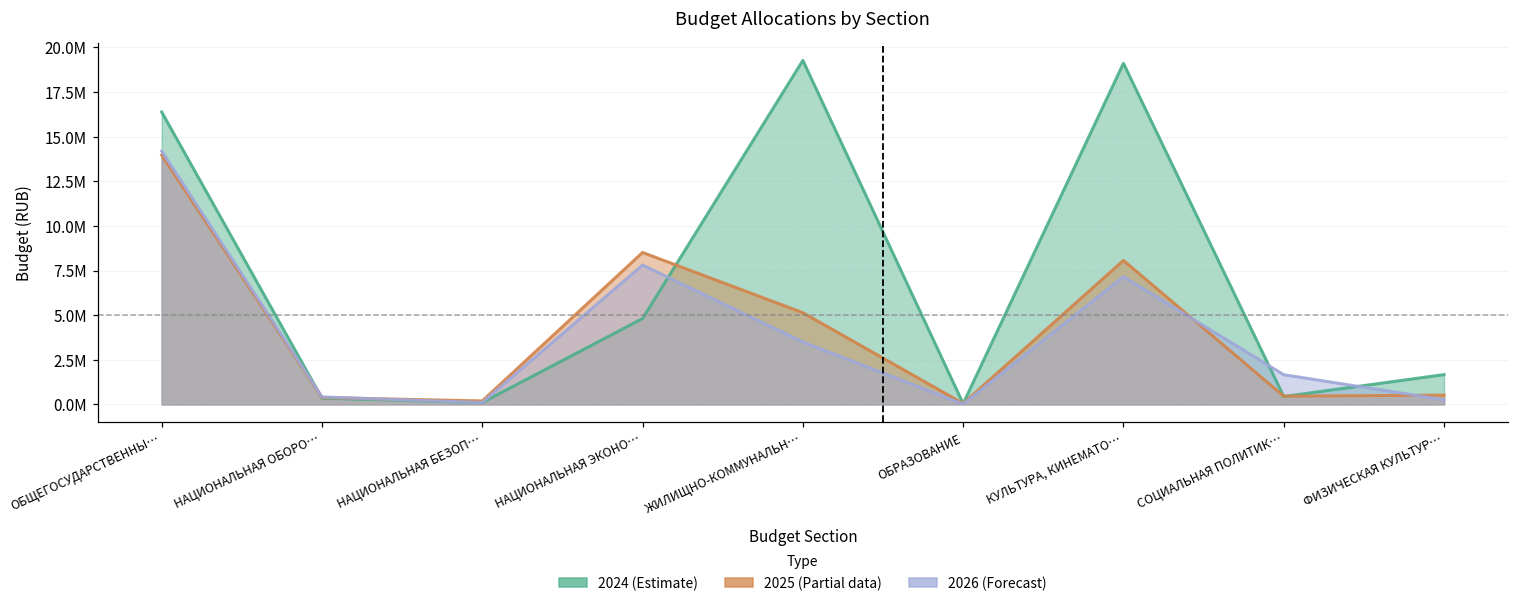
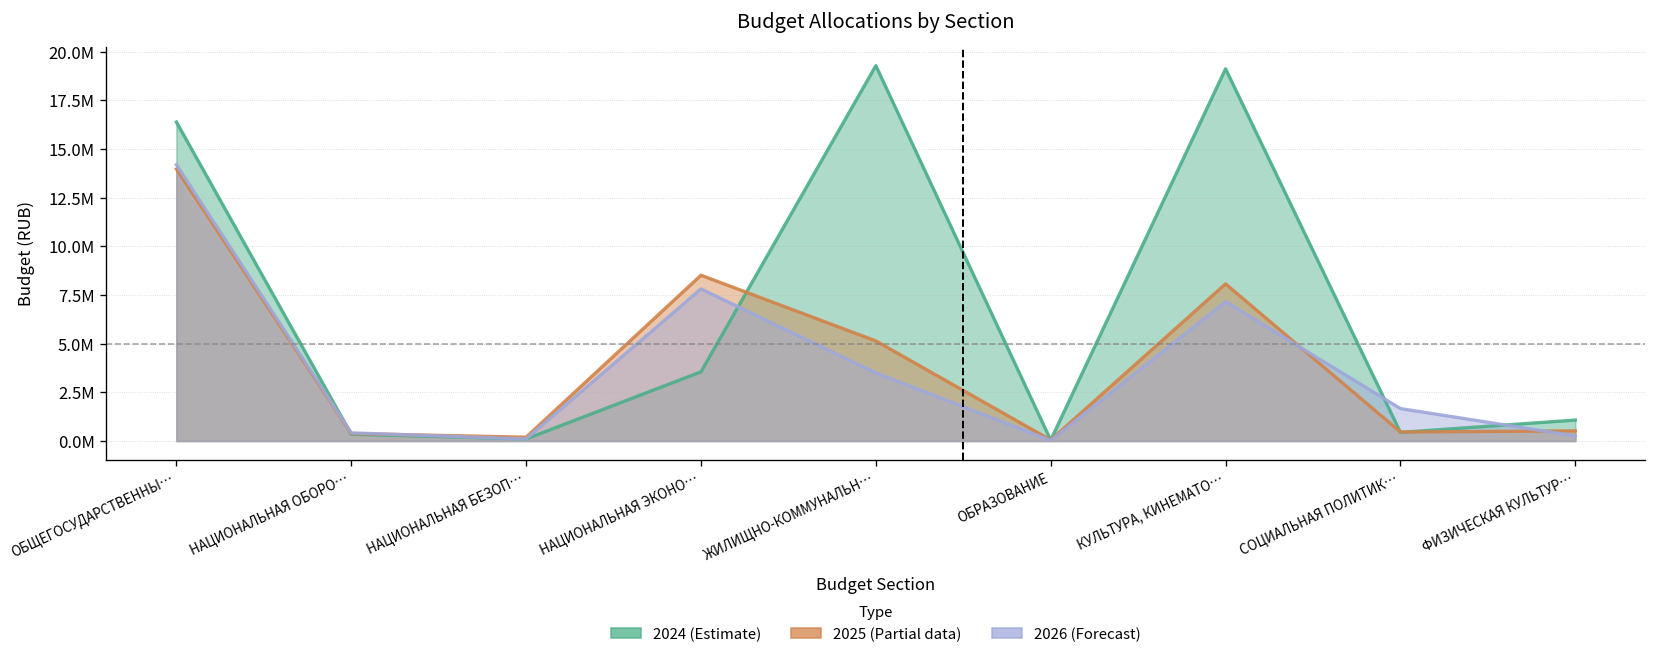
  {
    "2024 (Estimate)": {
      "ОБЩЕГОСУДАРСТВЕННЫ…": 16400000,
-     "НАЦИОНАЛЬНАЯ ЭКОНО…": 4800000,
+     "НАЦИОНАЛЬНАЯ ЭКОНО…": 3600000,
      "ЖИЛИЩНО-КОММУНАЛЬН…": 19300000,
      "КУЛЬТУРА, КИНЕМАТО…": 19100000,
-     "ФИЗИЧЕСКАЯ КУЛЬТУР…": 1700000
+     "ФИЗИЧЕСКАЯ КУЛЬТУР…": 1100000
    },
    "2025 (Partial data)": {
      "ОБЩЕГОСУДАРСТВЕННЫ…": 14000000,
      "НАЦИОНАЛЬНАЯ ЭКОНО…": 8500000,
      "ЖИЛИЩНО-КОММУНАЛЬН…": 5100000,
      "КУЛЬТУРА, КИНЕМАТО…": 8100000,
      "ФИЗИЧЕСКАЯ КУЛЬТУР…": 500000
    },
    "2026 (Forecast)": {
      "ОБЩЕГОСУДАРСТВЕННЫ…": 14200000,
      "НАЦИОНАЛЬНАЯ ЭКОНО…": 7800000,
      "ЖИЛИЩНО-КОММУНАЛЬН…": 3500000,
      "КУЛЬТУРА, КИНЕМАТО…": 7200000,
      "СОЦИАЛЬНАЯ ПОЛИТИК…": 1700000,
      "ФИЗИЧЕСКАЯ КУЛЬТУР…": 300000
    }
  }
